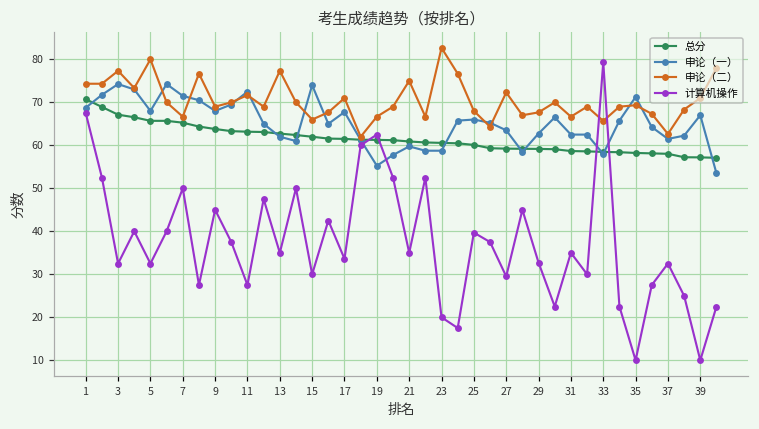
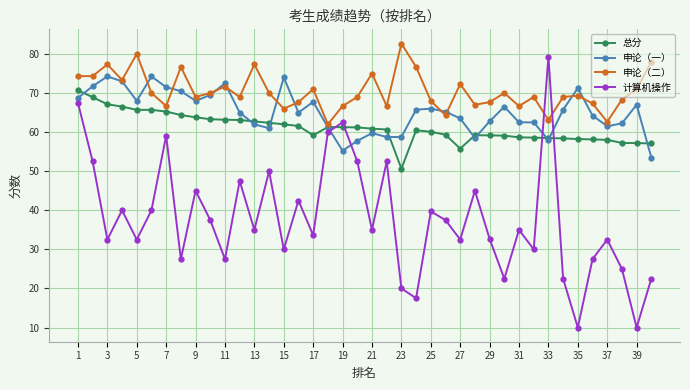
  {
    "总分": {
      "1": 71,
      "3": 67,
      "5": 66,
      "7": 65,
      "9": 64,
      "11": 63,
      "13": 63,
      "15": 62,
-     "17": 62,
+     "17": 59,
      "19": 61,
      "21": 61,
-     "23": 61,
+     "23": 51,
      "25": 60,
-     "27": 59,
+     "27": 56,
      "29": 59,
      "31": 59,
      "35": 58,
      "37": 58,
      "39": 57
    },
    "申论（一）": {
      "1": 69,
      "3": 74,
      "5": 68,
      "7": 72,
      "9": 68,
      "11": 73,
      "13": 62,
      "15": 74,
      "17": 68,
      "19": 55,
      "21": 60,
      "23": 59,
      "25": 66,
      "27": 64,
      "29": 63,
      "31": 63,
      "35": 71,
      "37": 62,
      "39": 67
    },
    "申论（二）": {
      "1": 74,
      "3": 77,
      "5": 80,
      "7": 67,
      "9": 69,
      "11": 72,
      "13": 77,
      "15": 66,
      "17": 71,
      "19": 67,
      "21": 75,
      "23": 83,
      "25": 68,
      "27": 72,
      "29": 68,
      "31": 67,
-     "33": 66,
+     "33": 63,
      "35": 69,
      "37": 63
    },
    "计算机操作": {
      "1": 68,
      "3": 33,
      "5": 33,
-     "7": 50,
+     "7": 59,
      "9": 45,
      "11": 28,
      "13": 35,
      "15": 30,
      "17": 34,
      "19": 63,
      "21": 35,
      "23": 20,
      "25": 40,
-     "27": 30,
+     "27": 33,
      "29": 33,
      "31": 35,
      "33": 79,
      "35": 10,
      "37": 33,
      "39": 10
    }
  }
